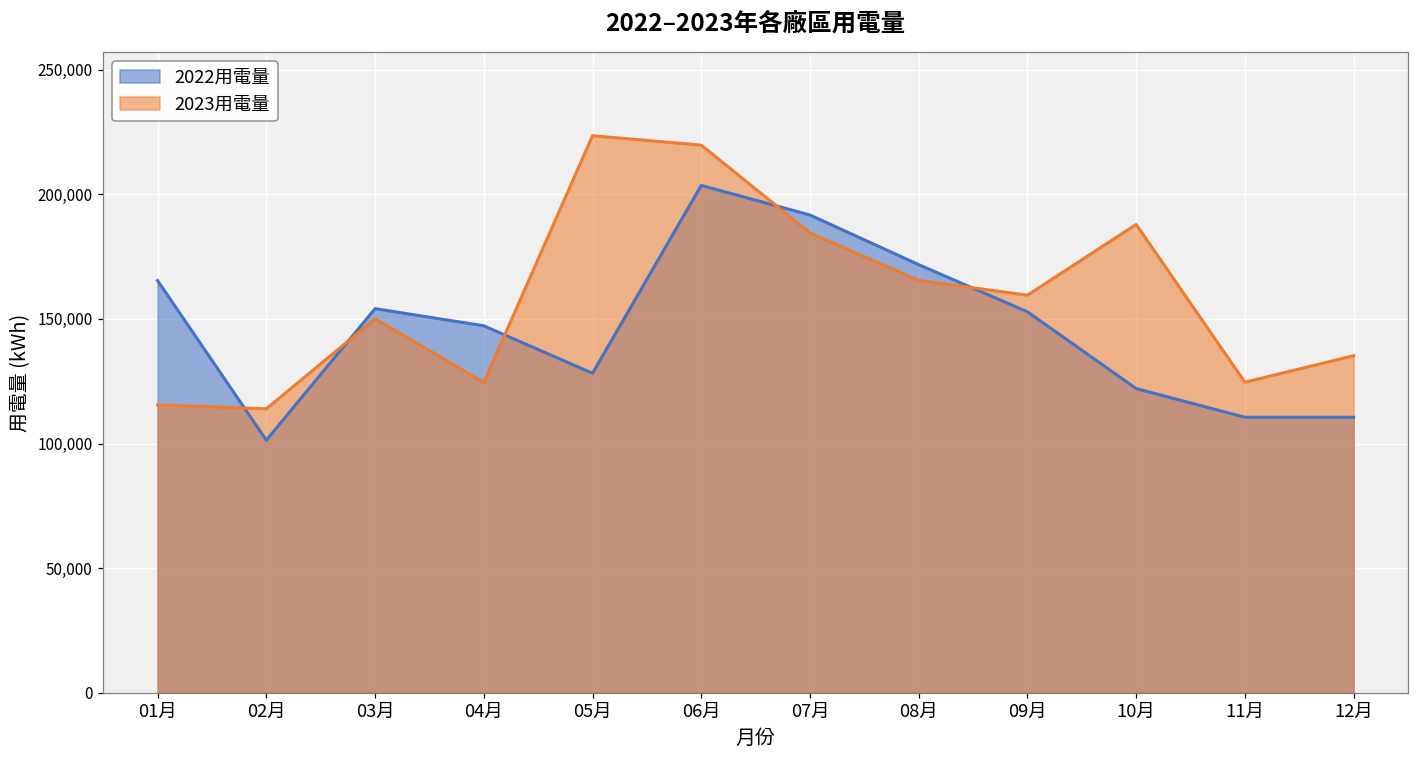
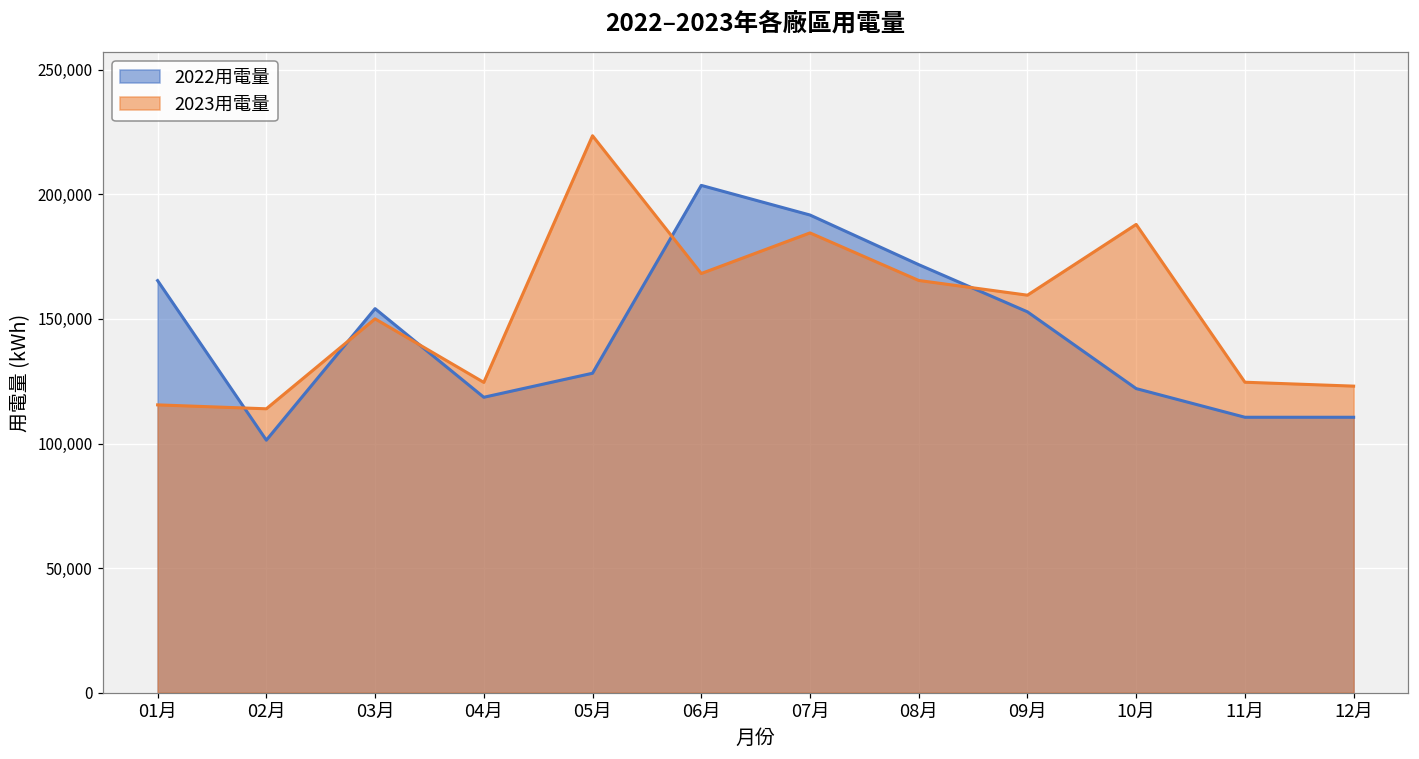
  {
    "2022用電量": {
      "01月": "165,000",
      "02月": "101,000",
      "03月": "154,000",
-     "04月": "147,000",
+     "04月": "119,000",
      "05月": "128,000",
      "06月": "204,000",
      "07月": "192,000",
      "08月": "172,000",
      "09月": "153,000",
      "10月": "122,000",
      "11月": "111,000",
      "12月": "111,000"
    },
    "2023用電量": {
      "01月": "116,000",
      "02月": "114,000",
      "03月": "150,000",
      "04月": "125,000",
      "05月": "224,000",
-     "06月": "220,000",
+     "06月": "168,000",
      "07月": "185,000",
      "08月": "165,000",
      "09月": "160,000",
      "10月": "188,000",
      "11月": "125,000",
-     "12月": "135,000"
+     "12月": "123,000"
    }
  }
